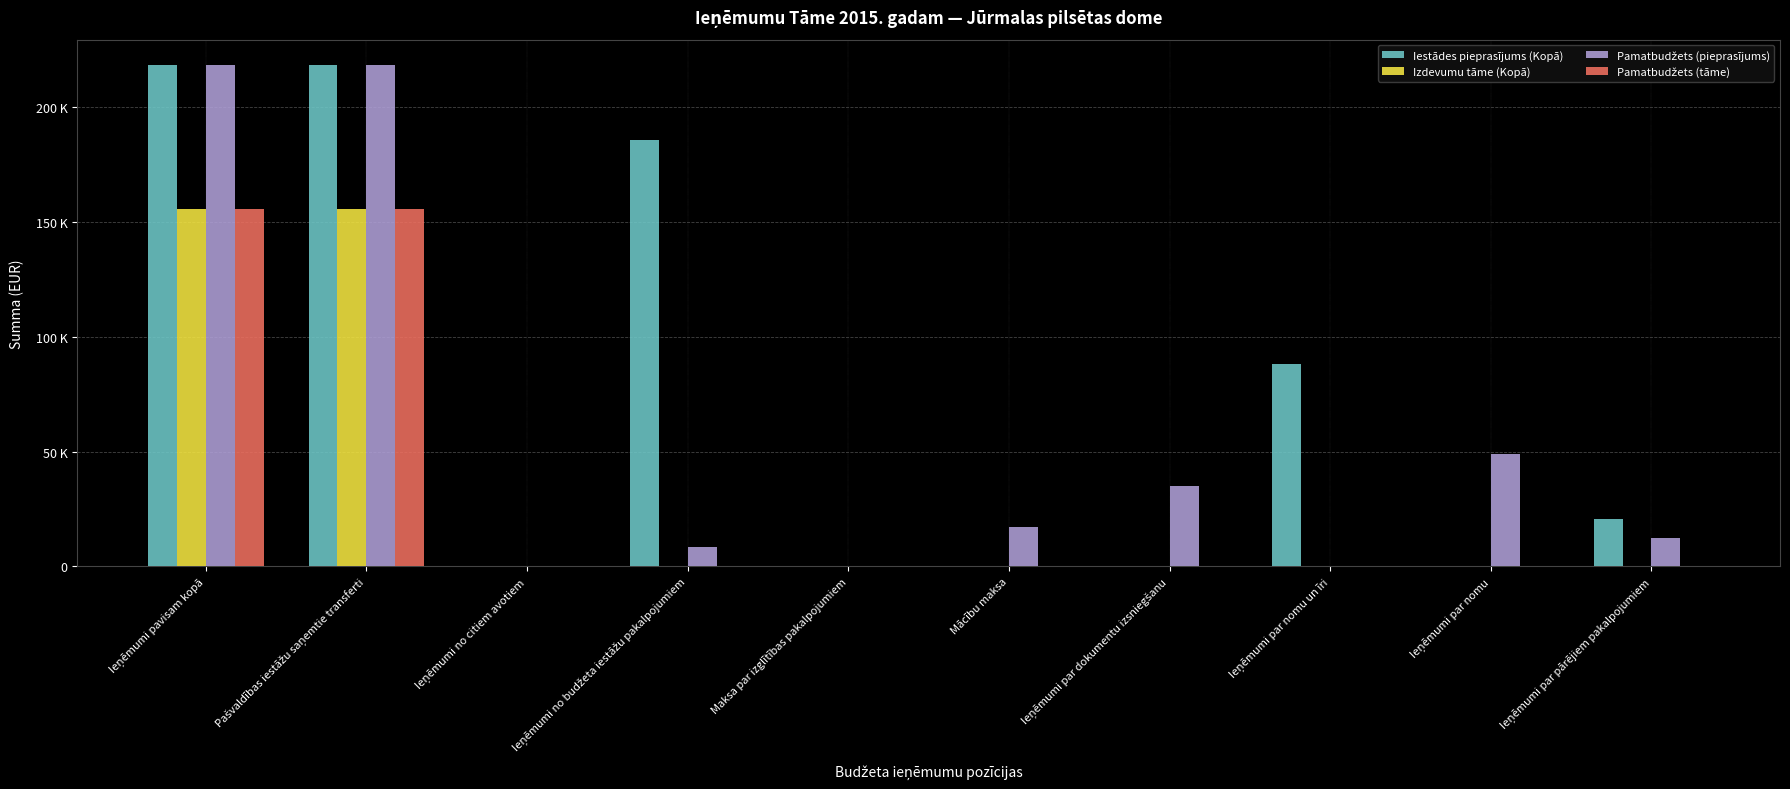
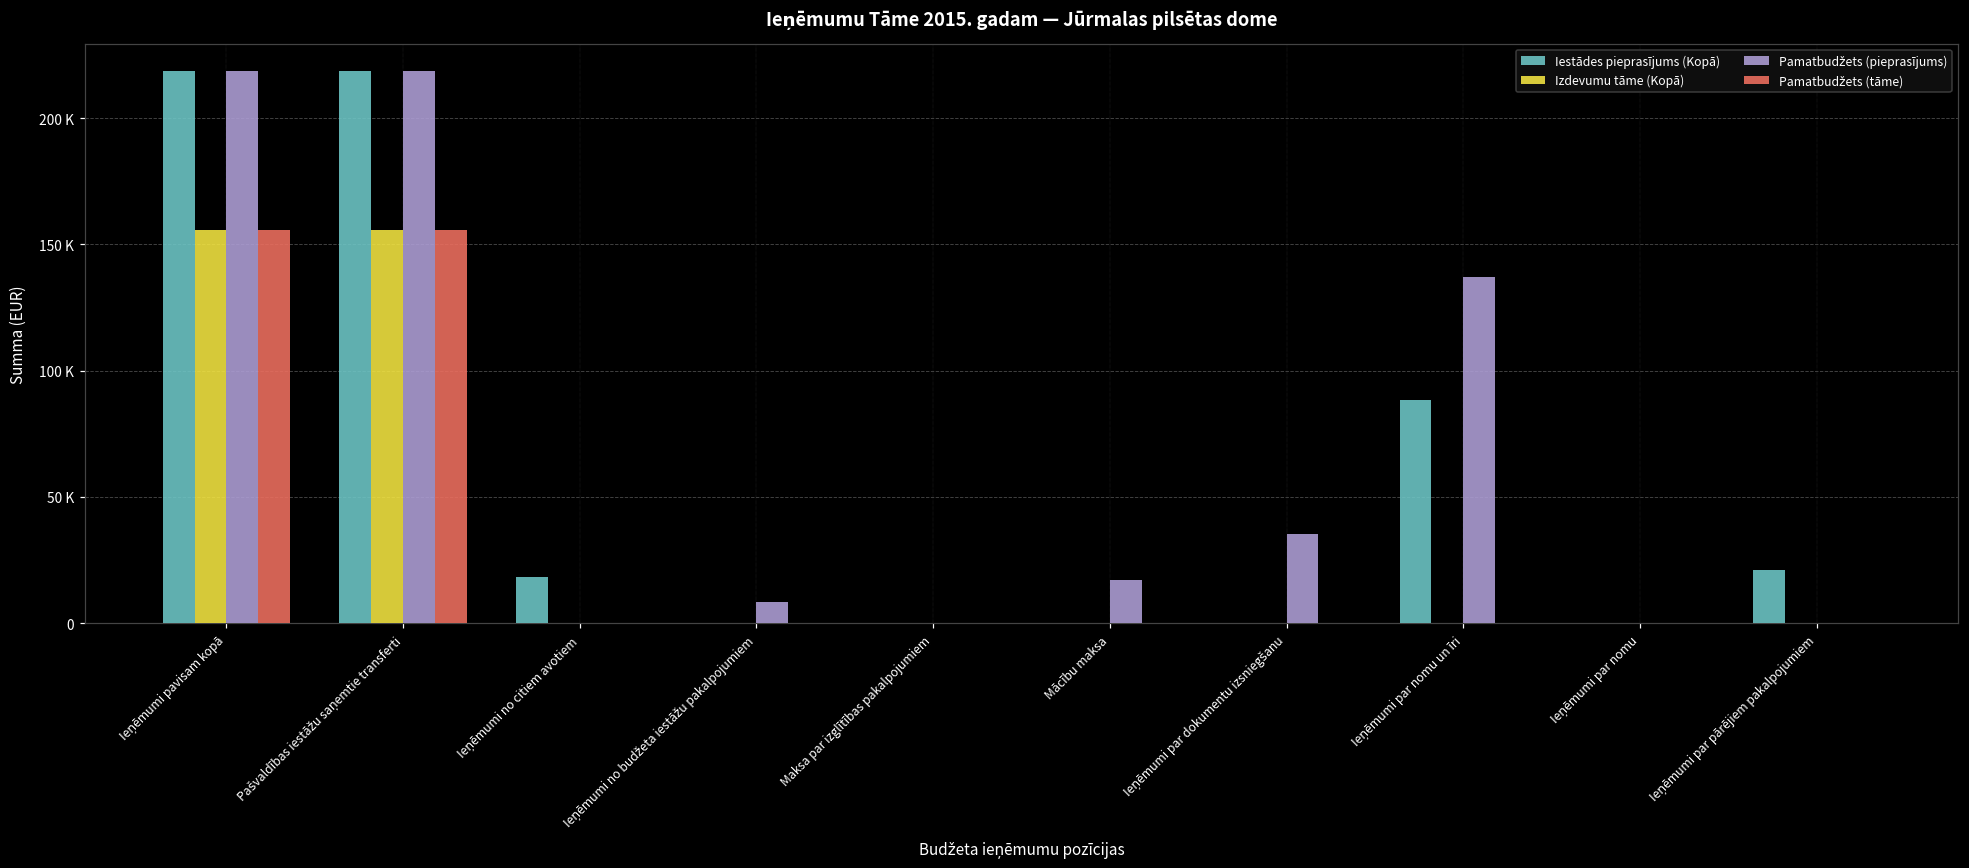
  {
    "Iestādes pieprasījums (Kopā)": {
      "Ieņēmumi pavisam kopā": 219000,
      "Pašvaldības iestāžu saņemtie transferti": 219000,
-     "Ieņēmumi no citiem avotiem": 0,
-     "Ieņēmumi no budžeta iestāžu pakalpojumiem": 186000,
+     "Ieņēmumi no citiem avotiem": 18000,
+     "Ieņēmumi no budžeta iestāžu pakalpojumiem": 0,
      "Maksa par izglītības pakalpojumiem": 0,
      "Mācību maksa": 0,
      "Ieņēmumi par dokumentu izsniegšanu": 0,
      "Ieņēmumi par nomu un īri": 88000,
      "Ieņēmumi par nomu": 0,
      "Ieņēmumi par pārējiem pakalpojumiem": 21000
    },
    "Izdevumu tāme (Kopā)": {
      "Ieņēmumi pavisam kopā": 156000,
      "Pašvaldības iestāžu saņemtie transferti": 156000,
      "Ieņēmumi no citiem avotiem": 0,
      "Ieņēmumi no budžeta iestāžu pakalpojumiem": 0,
      "Maksa par izglītības pakalpojumiem": 0,
      "Mācību maksa": 0,
      "Ieņēmumi par dokumentu izsniegšanu": 0,
      "Ieņēmumi par nomu un īri": 0,
      "Ieņēmumi par nomu": 0,
      "Ieņēmumi par pārējiem pakalpojumiem": 0
    },
    "Pamatbudžets (pieprasījums)": {
      "Ieņēmumi pavisam kopā": 219000,
      "Pašvaldības iestāžu saņemtie transferti": 219000,
      "Ieņēmumi no citiem avotiem": 0,
      "Ieņēmumi no budžeta iestāžu pakalpojumiem": 8000,
      "Maksa par izglītības pakalpojumiem": 0,
      "Mācību maksa": 17000,
      "Ieņēmumi par dokumentu izsniegšanu": 35000,
-     "Ieņēmumi par nomu un īri": 0,
-     "Ieņēmumi par nomu": 49000,
-     "Ieņēmumi par pārējiem pakalpojumiem": 12000
+     "Ieņēmumi par nomu un īri": 137000,
+     "Ieņēmumi par nomu": 0,
+     "Ieņēmumi par pārējiem pakalpojumiem": 0
    },
    "Pamatbudžets (tāme)": {
      "Ieņēmumi pavisam kopā": 156000,
      "Pašvaldības iestāžu saņemtie transferti": 156000,
      "Ieņēmumi no citiem avotiem": 0,
      "Ieņēmumi no budžeta iestāžu pakalpojumiem": 0,
      "Maksa par izglītības pakalpojumiem": 0,
      "Mācību maksa": 0,
      "Ieņēmumi par dokumentu izsniegšanu": 0,
      "Ieņēmumi par nomu un īri": 0,
      "Ieņēmumi par nomu": 0,
      "Ieņēmumi par pārējiem pakalpojumiem": 0
    }
  }
